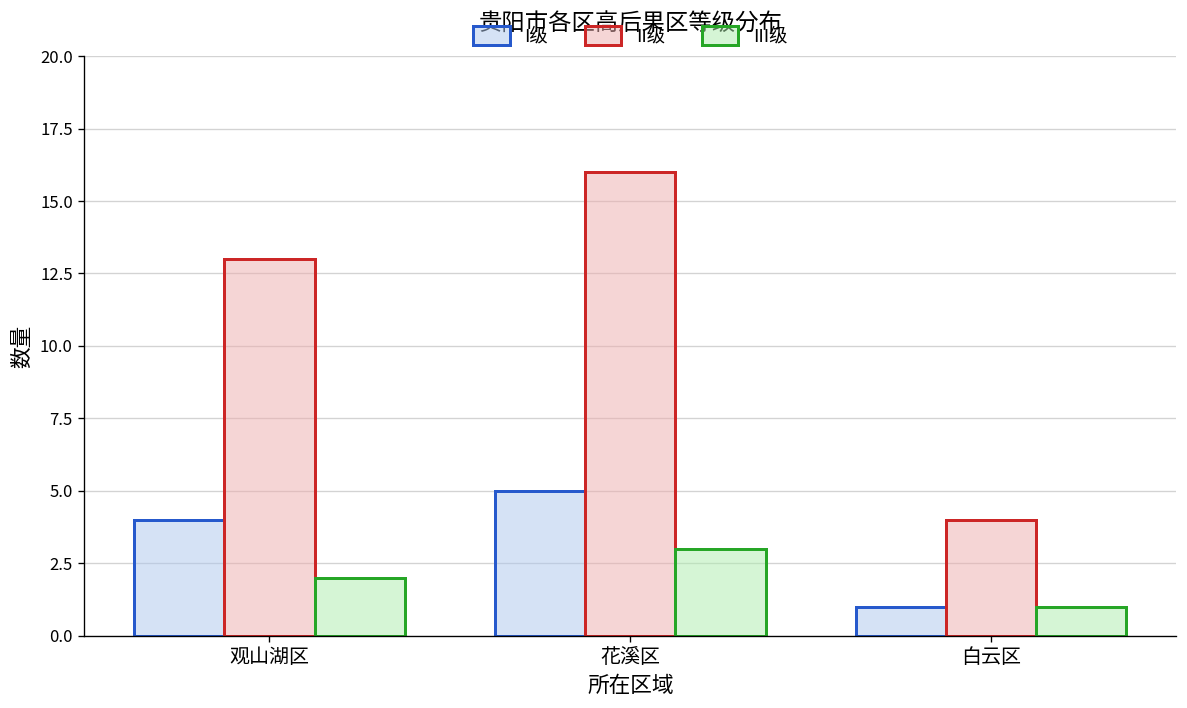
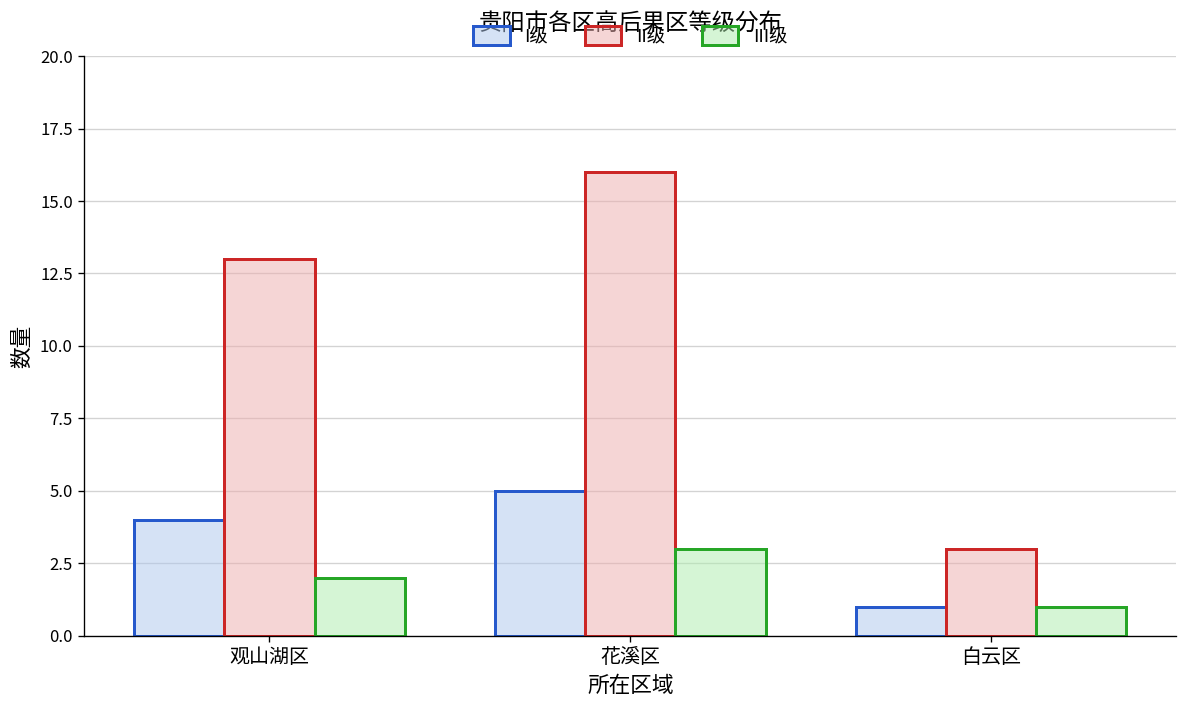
  {
    "II级": {
      "观山湖区": 13,
      "花溪区": 16,
-     "白云区": 4
+     "白云区": 3
    }
  }
